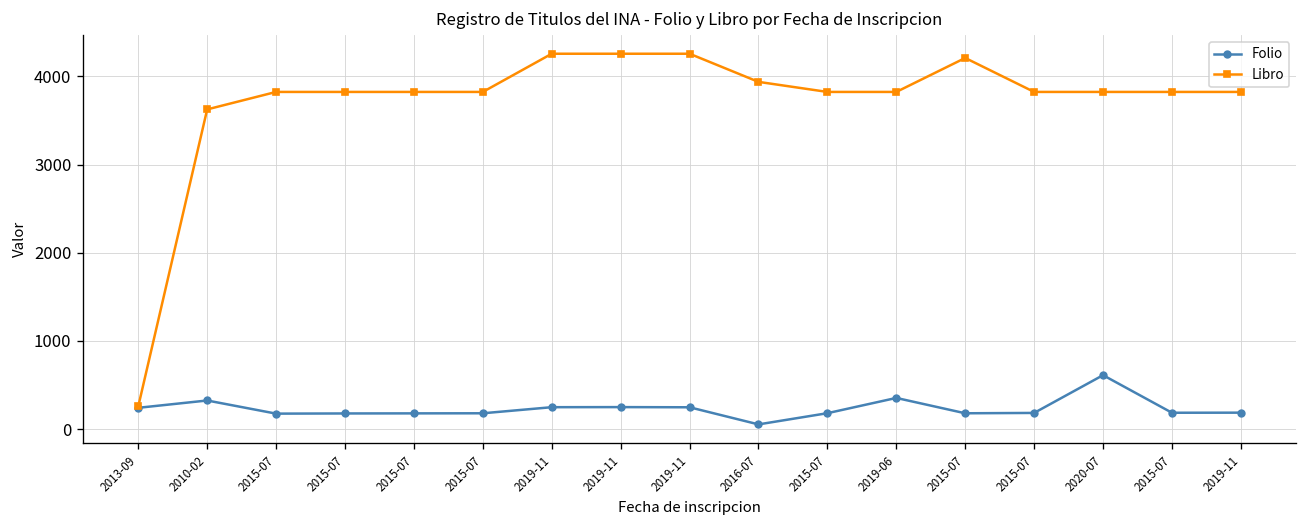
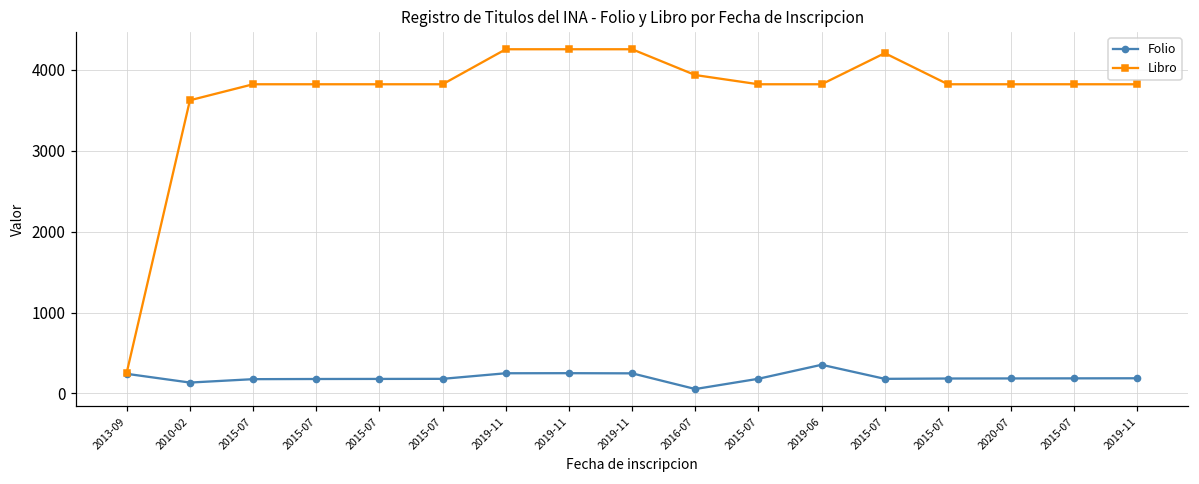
  {
    "Folio": {
-     "2010-02": 300,
+     "2010-02": 100,
      "2016-07": 100,
      "2019-06": 400,
-     "2020-07": 600
+     "2020-07": 200
    },
    "Libro": {
      "2010-02": 3600,
      "2016-07": 3900,
      "2019-06": 3800,
      "2020-07": 3800
    }
  }
